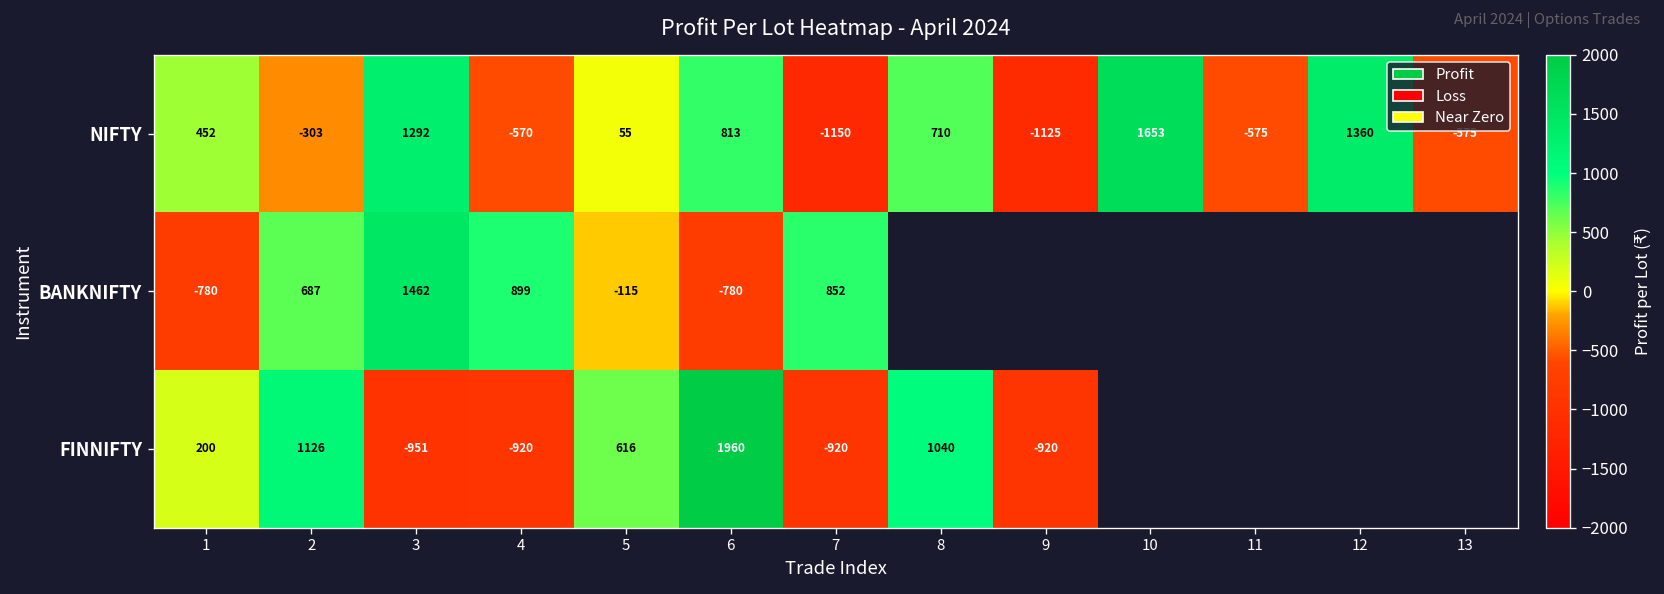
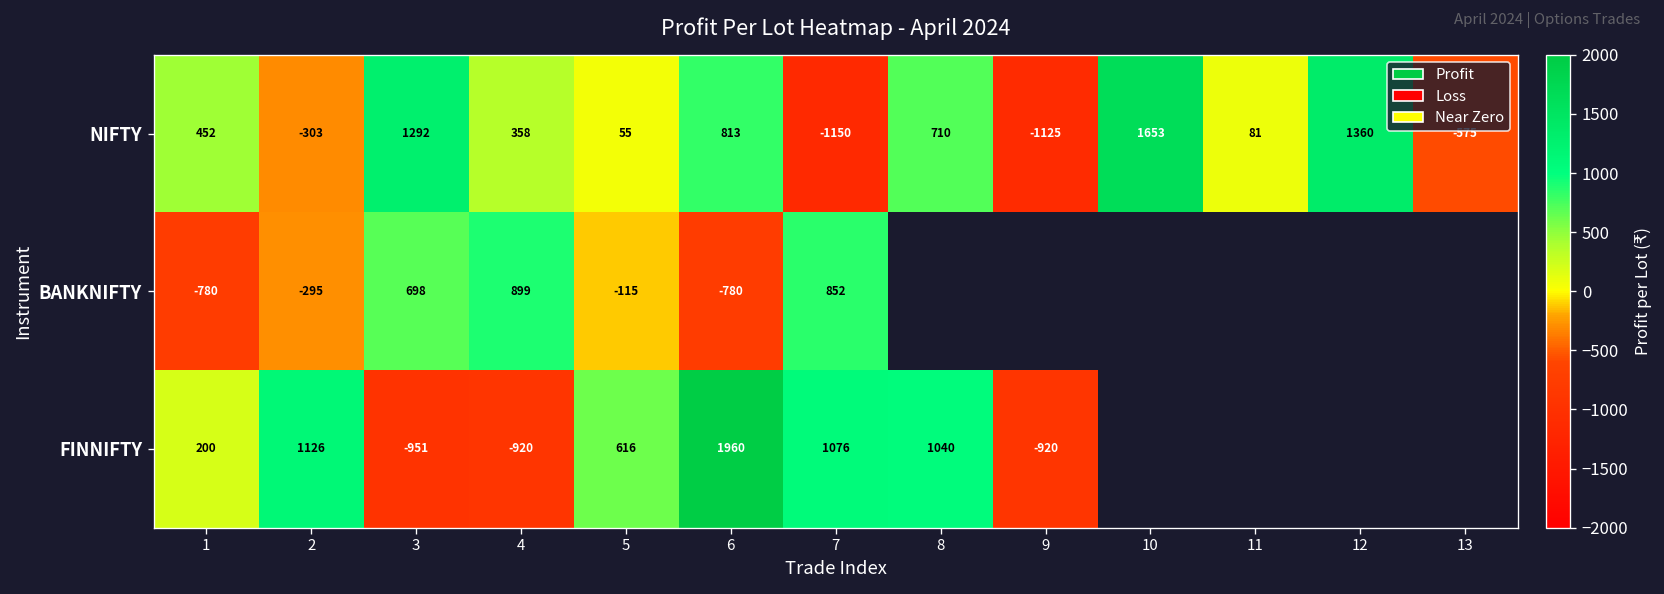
  {
    "NIFTY": {
      "1": 452,
      "2": -303,
      "3": 1292,
-     "4": -570,
+     "4": 358,
      "5": 55,
      "6": 813,
      "7": -1150,
      "8": 710,
      "9": -1125,
      "10": 1653,
-     "11": -575,
+     "11": 81,
      "12": 1360
    },
    "BANKNIFTY": {
      "1": -780,
-     "2": 687,
-     "3": 1462,
+     "2": -295,
+     "3": 698,
      "4": 899,
      "5": -115,
      "6": -780,
      "7": 852
    },
    "FINNIFTY": {
      "1": 200,
      "2": 1126,
      "3": -951,
      "4": -920,
      "5": 616,
      "6": 1960,
-     "7": -920,
+     "7": 1076,
      "8": 1040,
      "9": -920
    }
  }
